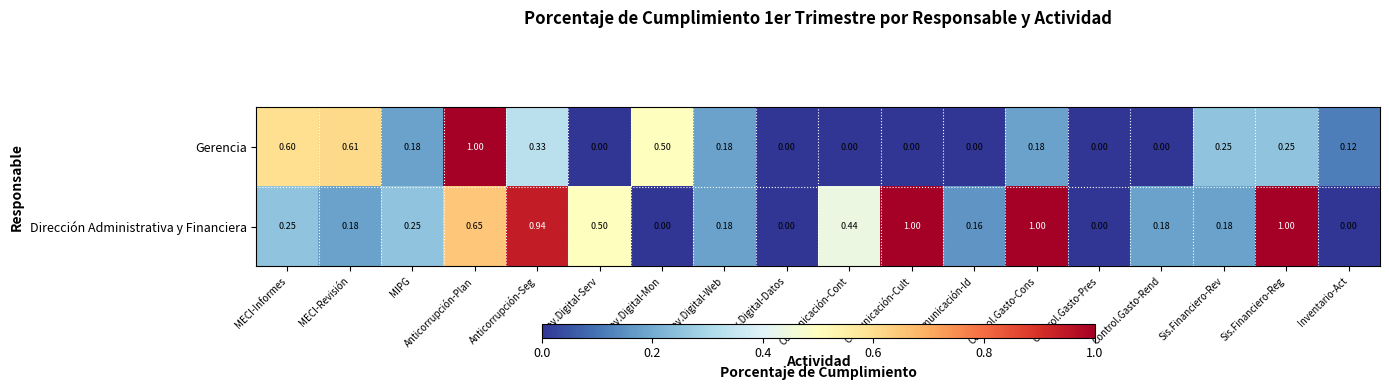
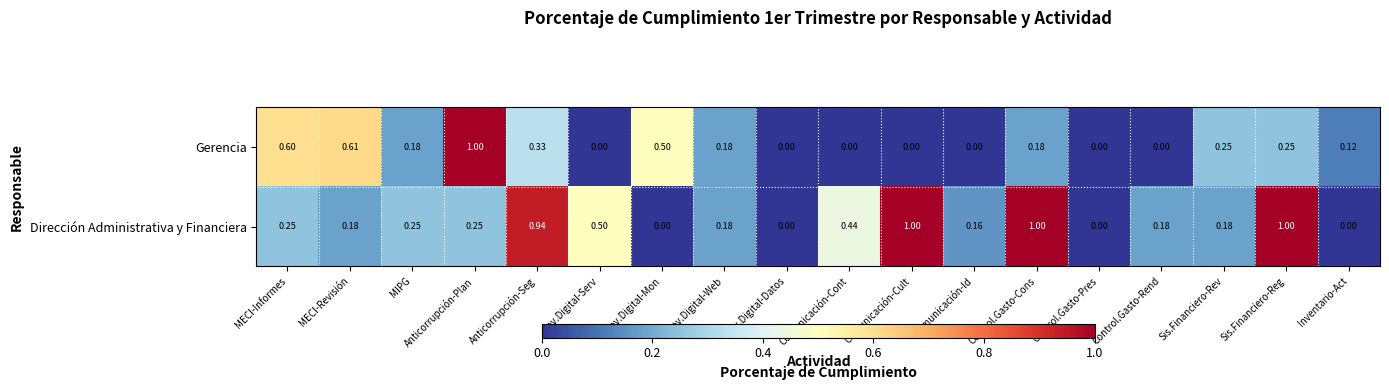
  {
    "Gerencia": {
      "MECI-Informes": 0.60,
      "MECI-Revisión": 0.61,
      "MIPG": 0.18,
      "Anticorrupción-Plan": 1.00,
      "Anticorrupción-Seg": 0.33,
      "Gov.Digital-Serv": 0.00,
      "Gov.Digital-Mon": 0.50,
      "Gov.Digital-Web": 0.18,
      "Gov.Digital-Datos": 0.00,
      "Comunicación-Cont": 0.00,
      "Comunicación-Cult": 0.00,
      "Comunicación-Id": 0.00,
      "Control.Gasto-Cons": 0.18,
      "Control.Gasto-Pres": 0.00,
      "Control.Gasto-Rend": 0.00,
      "Sis.Financiero-Rev": 0.25,
      "Sis.Financiero-Reg": 0.25,
      "Inventario-Act": 0.12
    },
    "Dirección Administrativa y Financiera": {
      "MECI-Informes": 0.25,
      "MECI-Revisión": 0.18,
      "MIPG": 0.25,
-     "Anticorrupción-Plan": 0.65,
+     "Anticorrupción-Plan": 0.25,
      "Anticorrupción-Seg": 0.94,
      "Gov.Digital-Serv": 0.50,
      "Gov.Digital-Mon": 0.00,
      "Gov.Digital-Web": 0.18,
      "Gov.Digital-Datos": 0.00,
      "Comunicación-Cont": 0.44,
      "Comunicación-Cult": 1.00,
      "Comunicación-Id": 0.16,
      "Control.Gasto-Cons": 1.00,
      "Control.Gasto-Pres": 0.00,
      "Control.Gasto-Rend": 0.18,
      "Sis.Financiero-Rev": 0.18,
      "Sis.Financiero-Reg": 1.00,
      "Inventario-Act": 0.00
    }
  }
